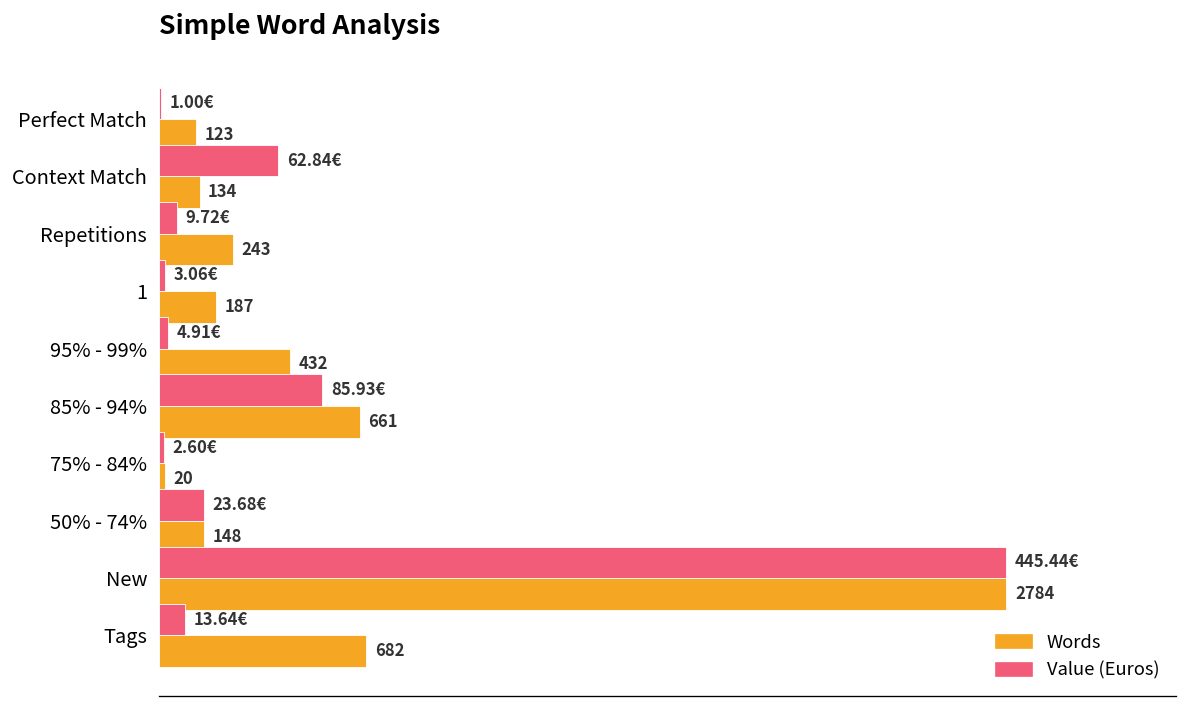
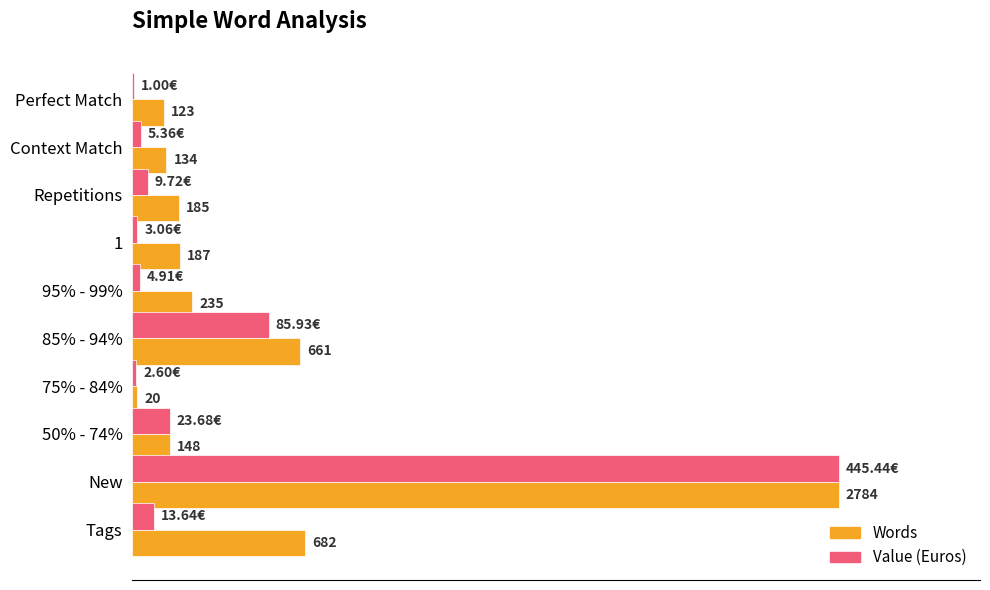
  {
    "Words": {
-     "Repetitions": "243",
-     "95% - 99%": "432"
+     "Repetitions": "185",
+     "95% - 99%": "235"
    },
    "Value (Euros)": {
-     "Context Match": "62.84€"
+     "Context Match": "5.36€"
    }
  }
